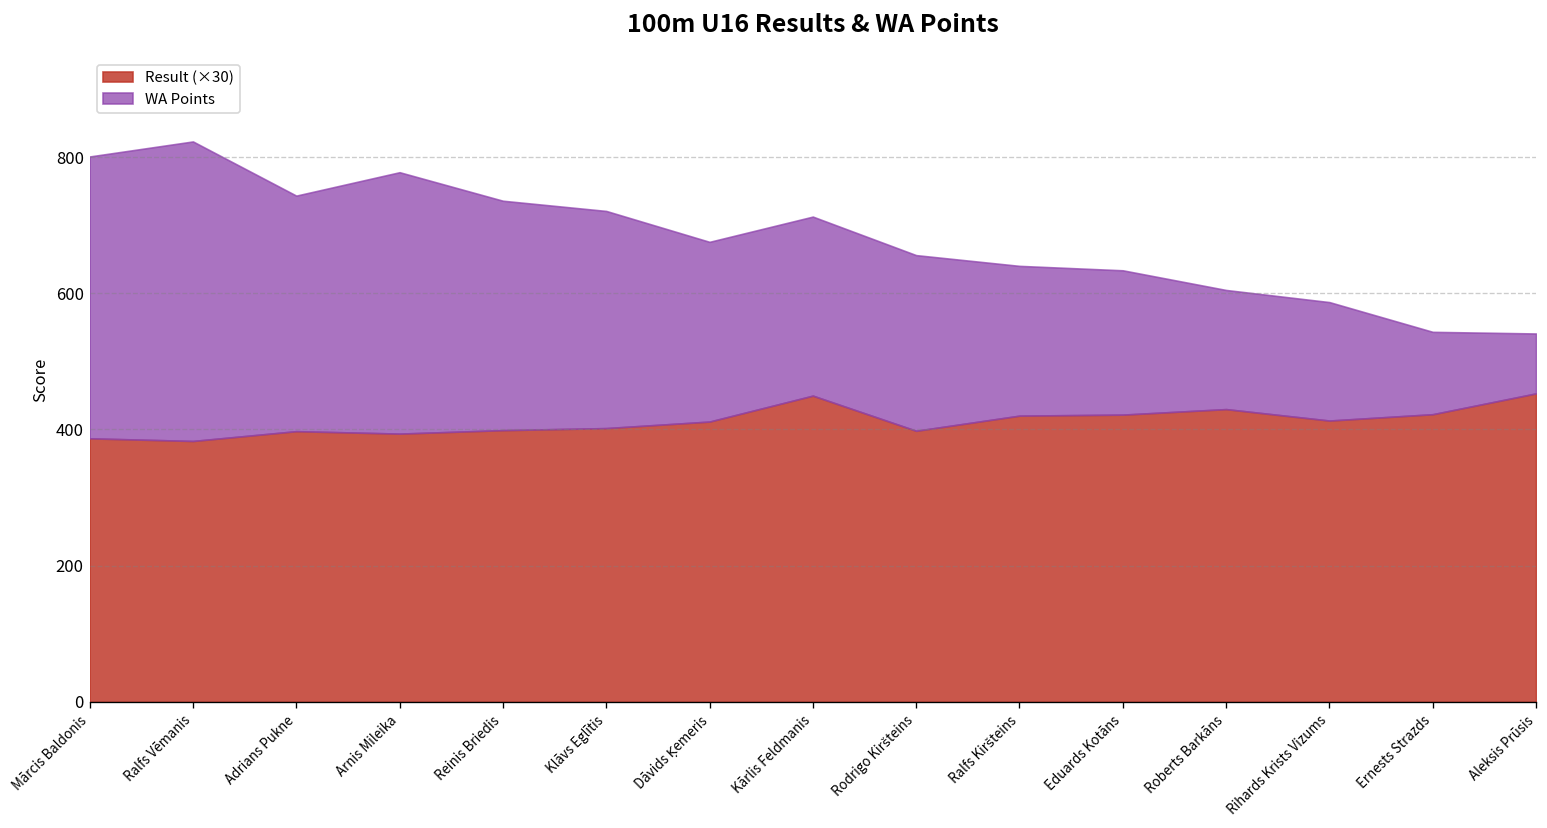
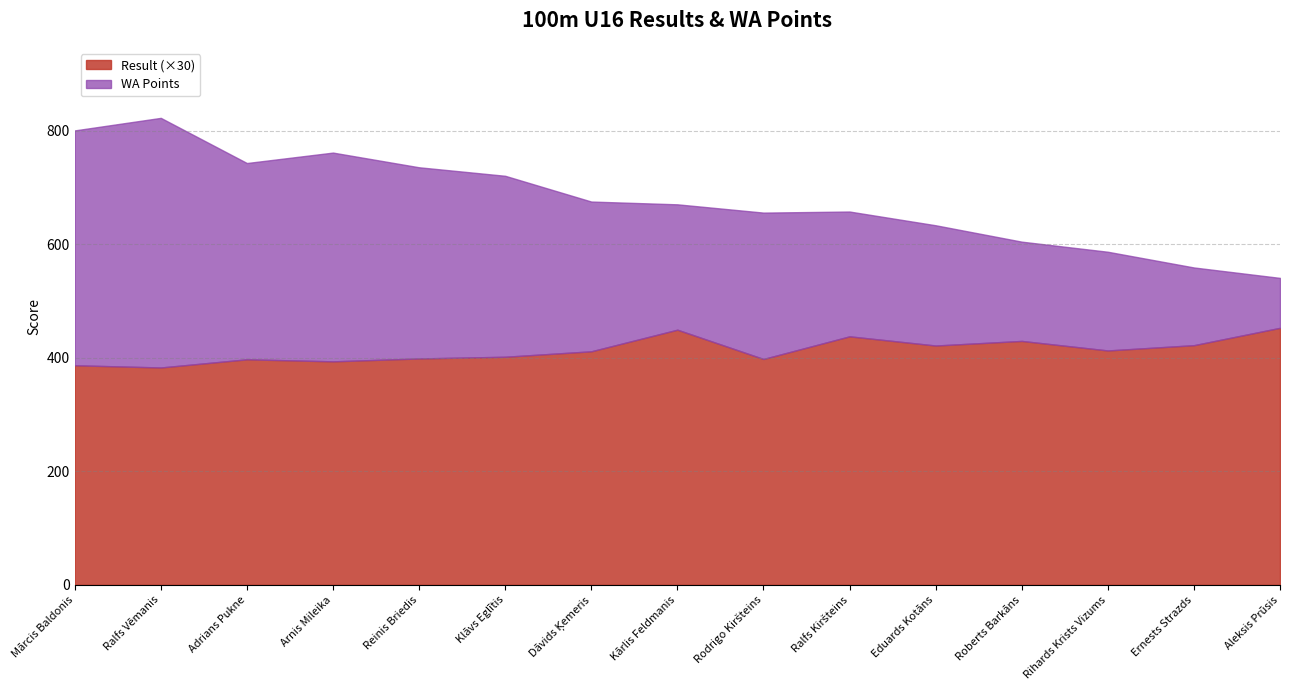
  {
    "Result (×30)": {
      "Mārcis Baldonis": 390,
      "Ralfs Vēmanis": 380,
      "Adrians Pukne": 400,
      "Arnis Mileika": 390,
      "Reinis Briedis": 400,
      "Klāvs Eglītis": 400,
      "Dāvids Ķemeris": 410,
      "Kārlis Feldmanis": 450,
      "Rodrigo Kiršteins": 400,
-     "Ralfs Kiršteins": 420,
+     "Ralfs Kiršteins": 440,
      "Eduards Kotāns": 420,
      "Roberts Barkāns": 430,
      "Rihards Krists Vizums": 410,
      "Ernests Strazds": 420,
      "Aleksis Prūsis": 450
    },
    "WA Points": {
      "Mārcis Baldonis": 410,
      "Ralfs Vēmanis": 440,
      "Adrians Pukne": 350,
-     "Arnis Mileika": 380,
+     "Arnis Mileika": 370,
      "Reinis Briedis": 340,
      "Klāvs Eglītis": 320,
      "Dāvids Ķemeris": 260,
-     "Kārlis Feldmanis": 260,
+     "Kārlis Feldmanis": 220,
      "Rodrigo Kiršteins": 260,
      "Ralfs Kiršteins": 220,
      "Eduards Kotāns": 210,
      "Roberts Barkāns": 180,
      "Rihards Krists Vizums": 170,
-     "Ernests Strazds": 120,
+     "Ernests Strazds": 140,
      "Aleksis Prūsis": 90
    }
  }
